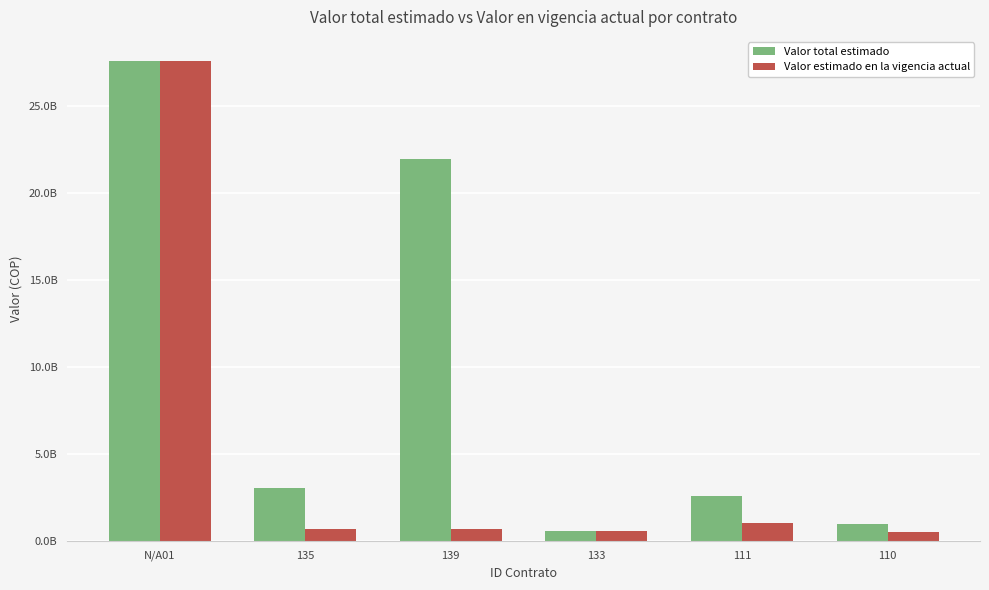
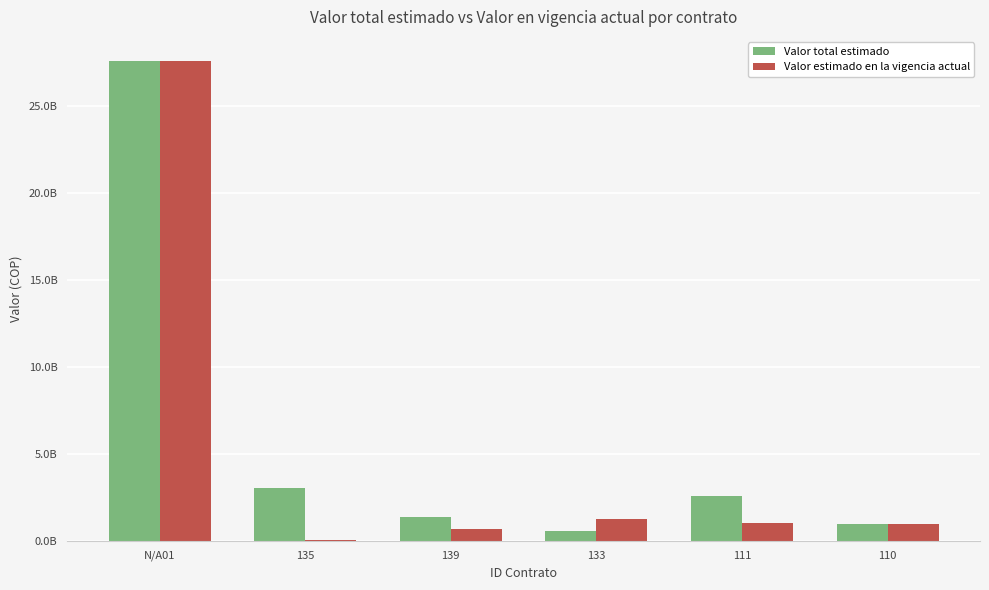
  {
    "Valor total estimado": {
      "N/A01": 27600000000,
      "135": 3000000000,
-     "139": 21900000000,
+     "139": 1400000000,
      "133": 600000000,
      "111": 2600000000,
      "110": 1000000000
    },
    "Valor estimado en la vigencia actual": {
      "N/A01": 27600000000,
-     "135": 700000000,
+     "135": 100000000,
      "139": 700000000,
-     "133": 600000000,
+     "133": 1300000000,
      "111": 1100000000,
-     "110": 500000000
+     "110": 1000000000
    }
  }
